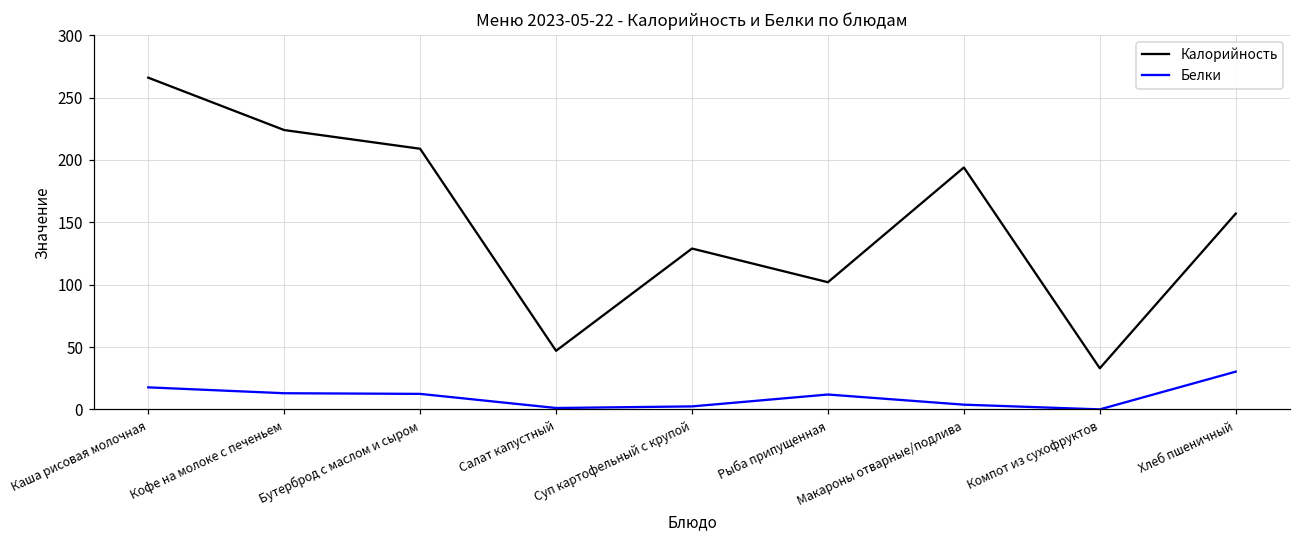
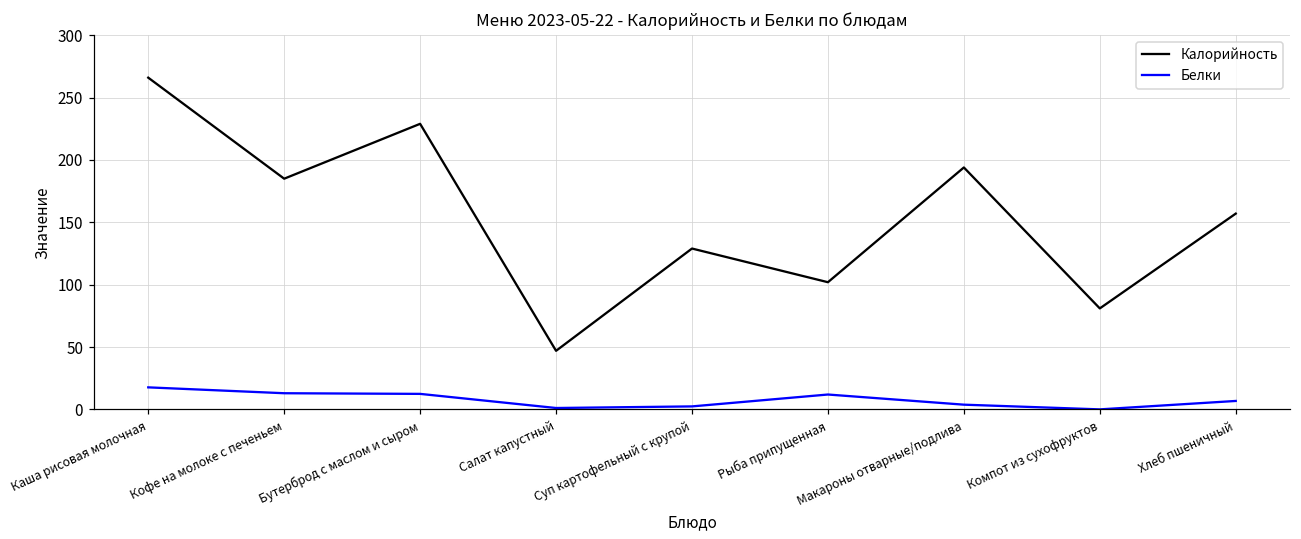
  {
    "Калорийность": {
      "Каша рисовая молочная": 266,
-     "Кофе на молоке с печеньем": 224,
-     "Бутерброд с маслом и сыром": 209,
+     "Кофе на молоке с печеньем": 185,
+     "Бутерброд с маслом и сыром": 229,
      "Салат капустный": 47,
      "Суп картофельный с крупой": 129,
      "Рыба припущенная": 102,
      "Макароны отварные/подлива": 194,
-     "Компот из сухофруктов": 33,
+     "Компот из сухофруктов": 81,
      "Хлеб пшеничный": 157
    },
    "Белки": {
      "Каша рисовая молочная": 18,
      "Кофе на молоке с печеньем": 13,
      "Бутерброд с маслом и сыром": 12,
      "Салат капустный": 1,
      "Суп картофельный с крупой": 2,
      "Рыба припущенная": 12,
      "Макароны отварные/подлива": 4,
      "Компот из сухофруктов": 0,
-     "Хлеб пшеничный": 30
+     "Хлеб пшеничный": 7
    }
  }
